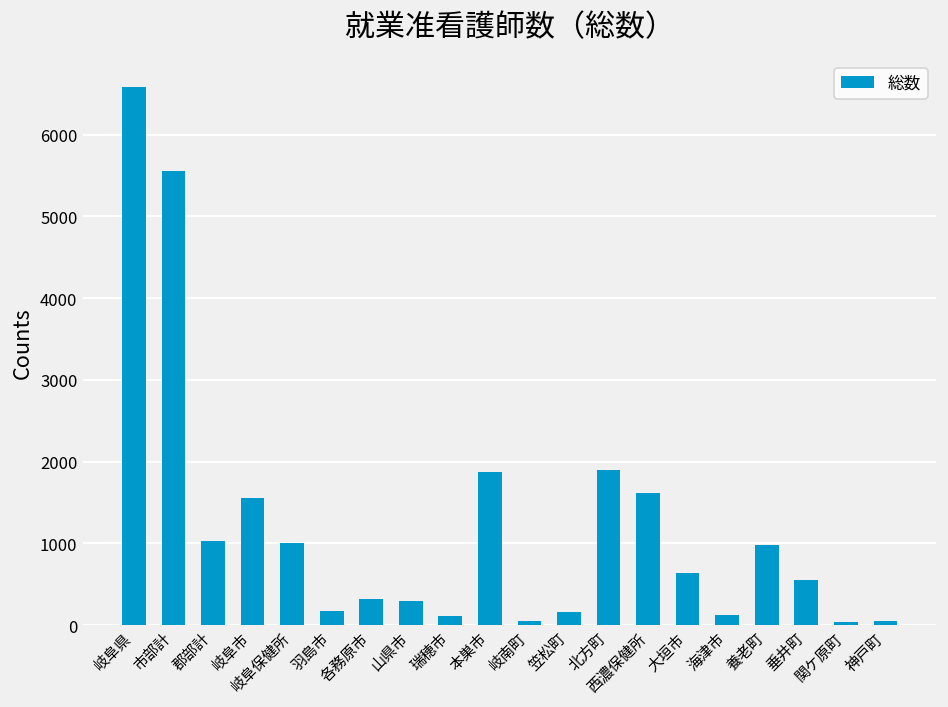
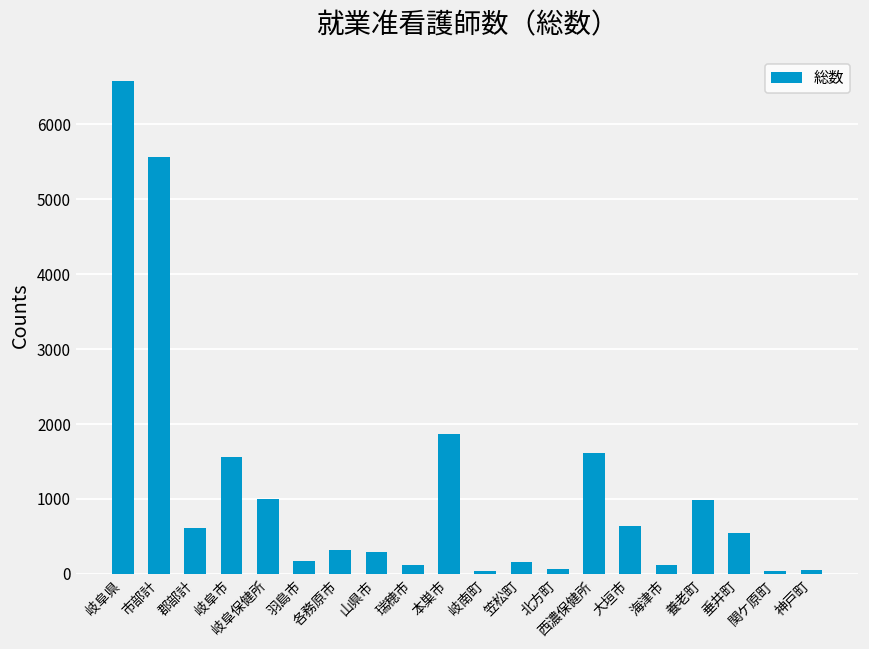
  {
    "岐阜県": 6600,
    "市部計": 5600,
-   "郡部計": 1000,
+   "郡部計": 600,
    "岐阜市": 1600,
    "岐阜保健所": 1000,
    "羽島市": 200,
    "各務原市": 300,
    "山県市": 300,
    "瑞穂市": 100,
    "本巣市": 1900,
    "岐南町": 0,
    "笠松町": 200,
-   "北方町": 1900,
+   "北方町": 100,
    "西濃保健所": 1600,
    "大垣市": 600,
    "海津市": 100,
    "養老町": 1000,
    "垂井町": 500,
    "神戸町": 100
  }
